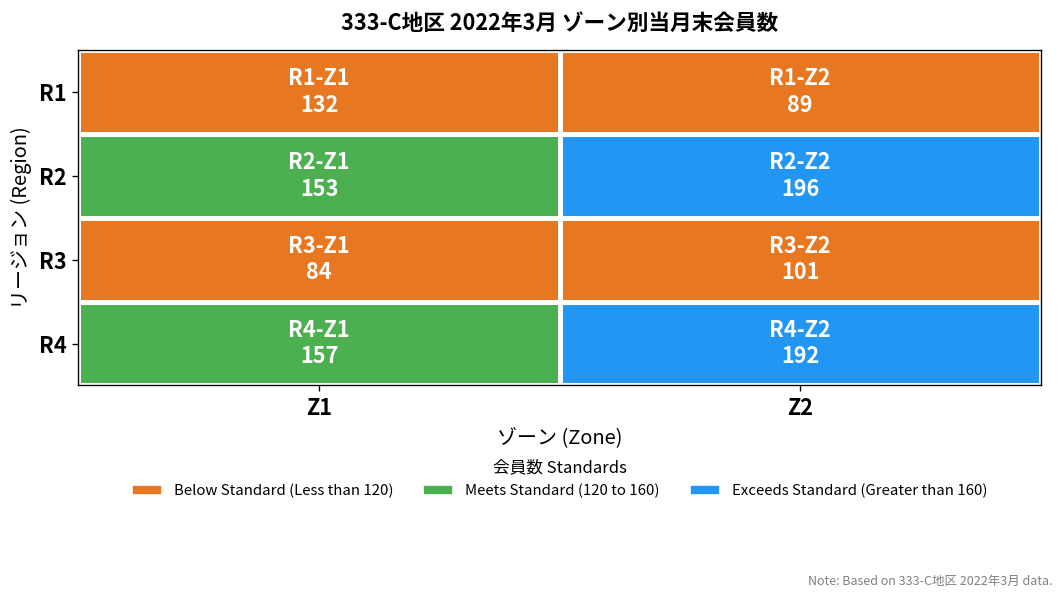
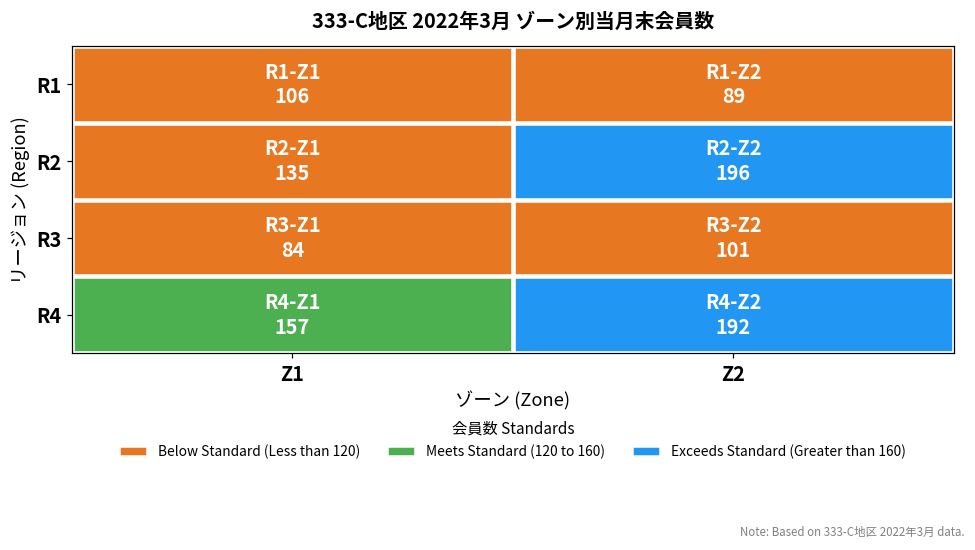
  {
    "R1": {
-     "Z1": 132,
+     "Z1": 106,
      "Z2": 89
    },
    "R2": {
-     "Z1": 153,
+     "Z1": 135,
      "Z2": 196
    },
    "R3": {
      "Z1": 84,
      "Z2": 101
    },
    "R4": {
      "Z1": 157,
      "Z2": 192
    }
  }
